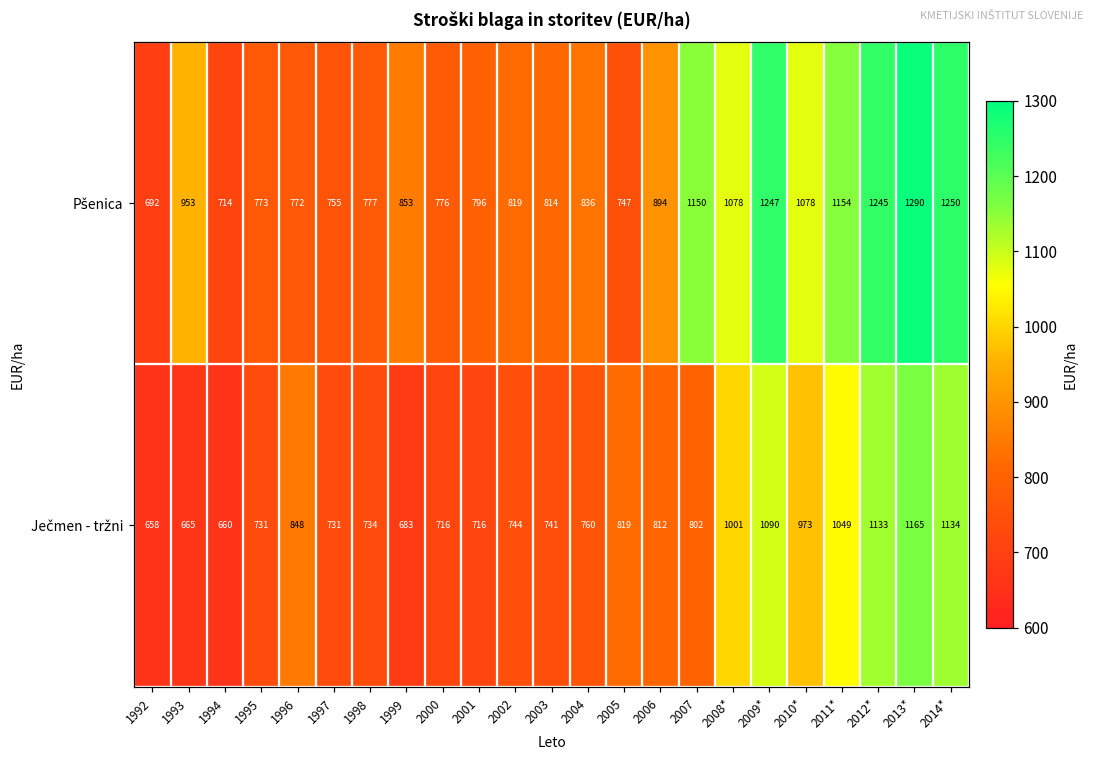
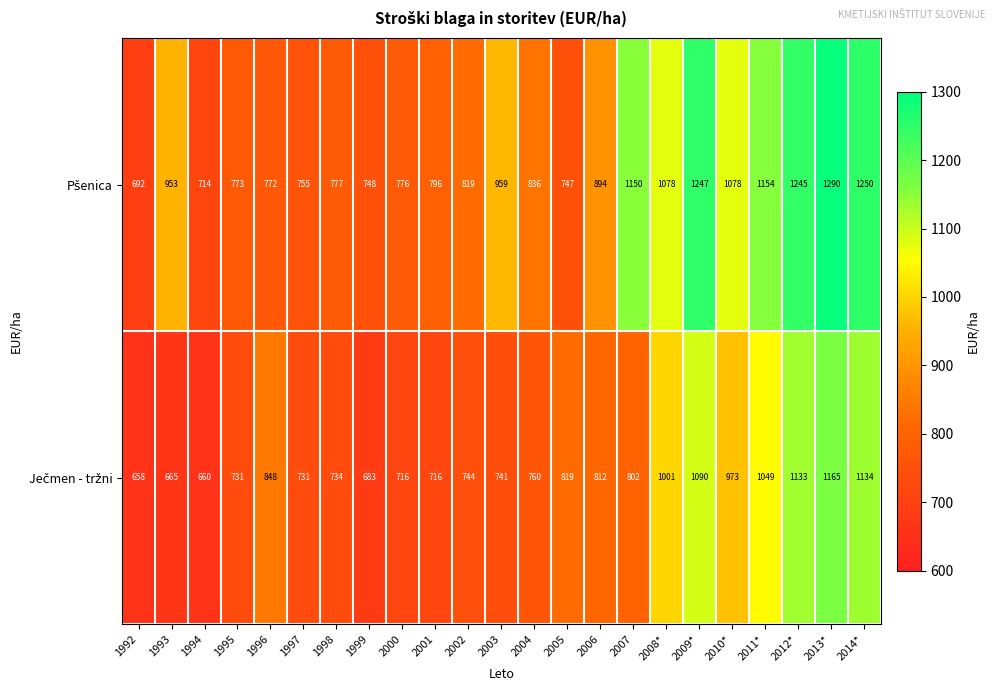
  {
    "Pšenica": {
      "1992": 692,
      "1993": 953,
      "1994": 714,
      "1995": 773,
      "1996": 772,
      "1997": 755,
      "1998": 777,
-     "1999": 853,
+     "1999": 748,
      "2000": 776,
      "2001": 796,
      "2002": 819,
-     "2003": 814,
+     "2003": 959,
      "2004": 836,
      "2005": 747,
      "2006": 894,
      "2007": 1150,
      "2008*": 1078,
      "2009*": 1247,
      "2010*": 1078,
      "2011*": 1154,
      "2012*": 1245,
      "2013*": 1290,
      "2014*": 1250
    },
    "Ječmen - tržni": {
      "1992": 658,
      "1993": 665,
      "1994": 660,
      "1995": 731,
      "1996": 848,
      "1997": 731,
      "1998": 734,
      "1999": 683,
      "2000": 716,
      "2001": 716,
      "2002": 744,
      "2003": 741,
      "2004": 760,
      "2005": 819,
      "2006": 812,
      "2007": 802,
      "2008*": 1001,
      "2009*": 1090,
      "2010*": 973,
      "2011*": 1049,
      "2012*": 1133,
      "2013*": 1165,
      "2014*": 1134
    }
  }
